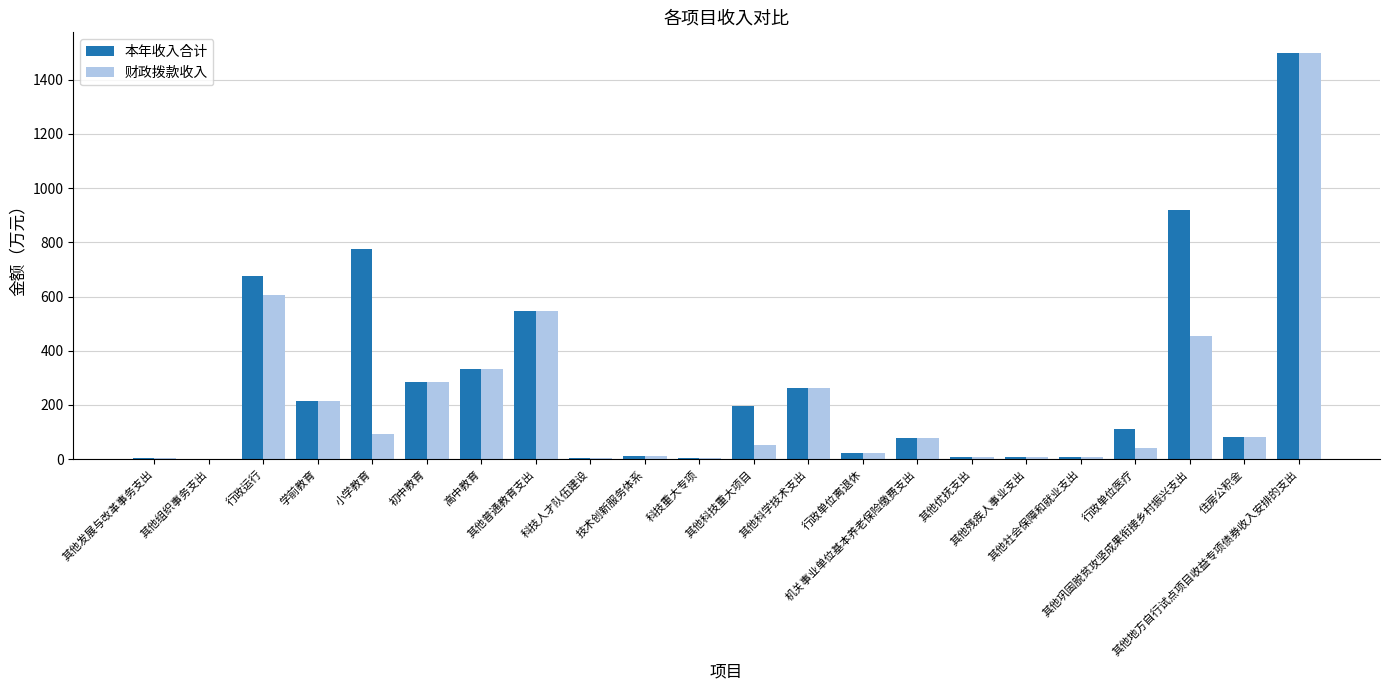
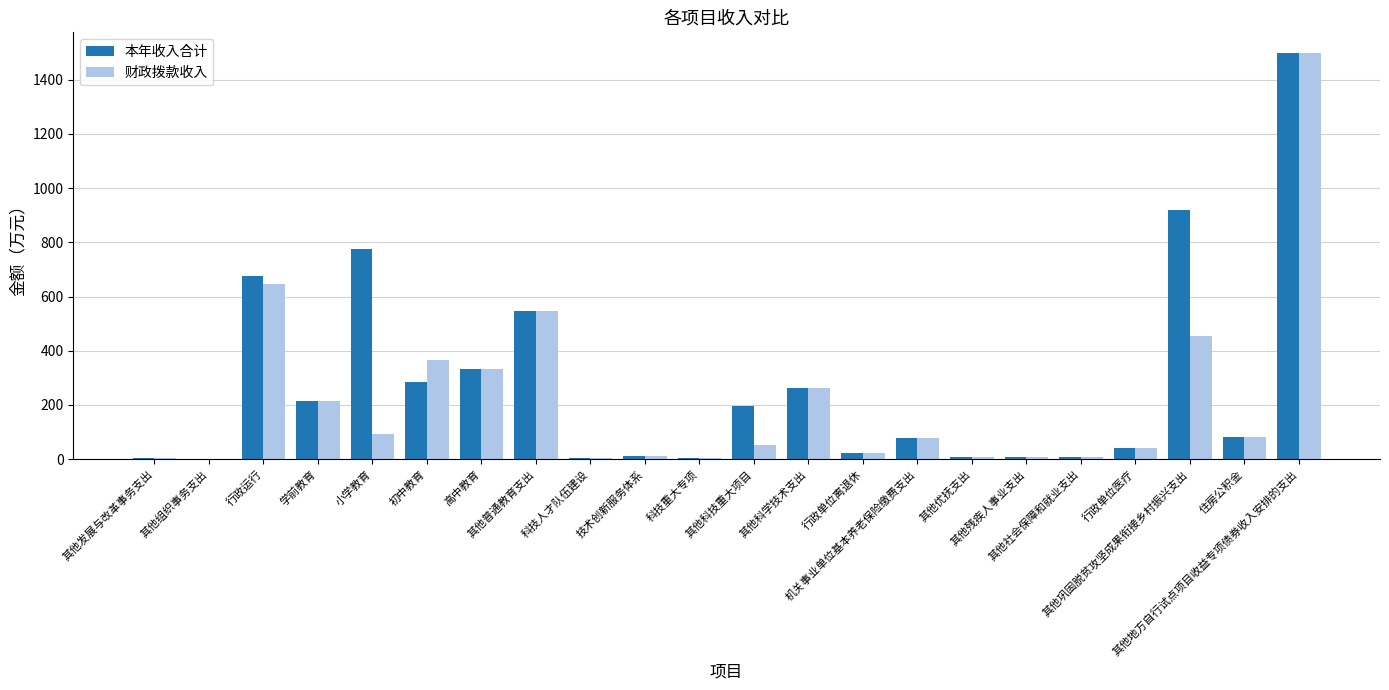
  {
    "本年收入合计": {
      "行政运行": 670,
      "学前教育": 210,
      "小学教育": 780,
      "初中教育": 290,
      "高中教育": 330,
      "其他普通教育支出": 550,
      "技术创新服务体系": 10,
      "其他科技重大项目": 200,
      "其他科学技术支出": 260,
      "行政单位离退休": 20,
      "机关事业单位基本养老保险缴费支出": 80,
-     "行政单位医疗": 110,
+     "行政单位医疗": 40,
      "其他巩固脱贫攻坚成果衔接乡村振兴支出": 920,
      "住房公积金": 80,
      "其他地方自行试点项目收益专项债券收入安排的支出": 1500
    },
    "财政拨款收入": {
-     "行政运行": 600,
+     "行政运行": 650,
      "学前教育": 210,
      "小学教育": 90,
-     "初中教育": 290,
+     "初中教育": 370,
      "高中教育": 330,
      "其他普通教育支出": 550,
      "技术创新服务体系": 10,
      "其他科技重大项目": 50,
      "其他科学技术支出": 260,
      "行政单位离退休": 20,
      "机关事业单位基本养老保险缴费支出": 80,
      "行政单位医疗": 40,
      "其他巩固脱贫攻坚成果衔接乡村振兴支出": 450,
      "住房公积金": 80,
      "其他地方自行试点项目收益专项债券收入安排的支出": 1500
    }
  }
